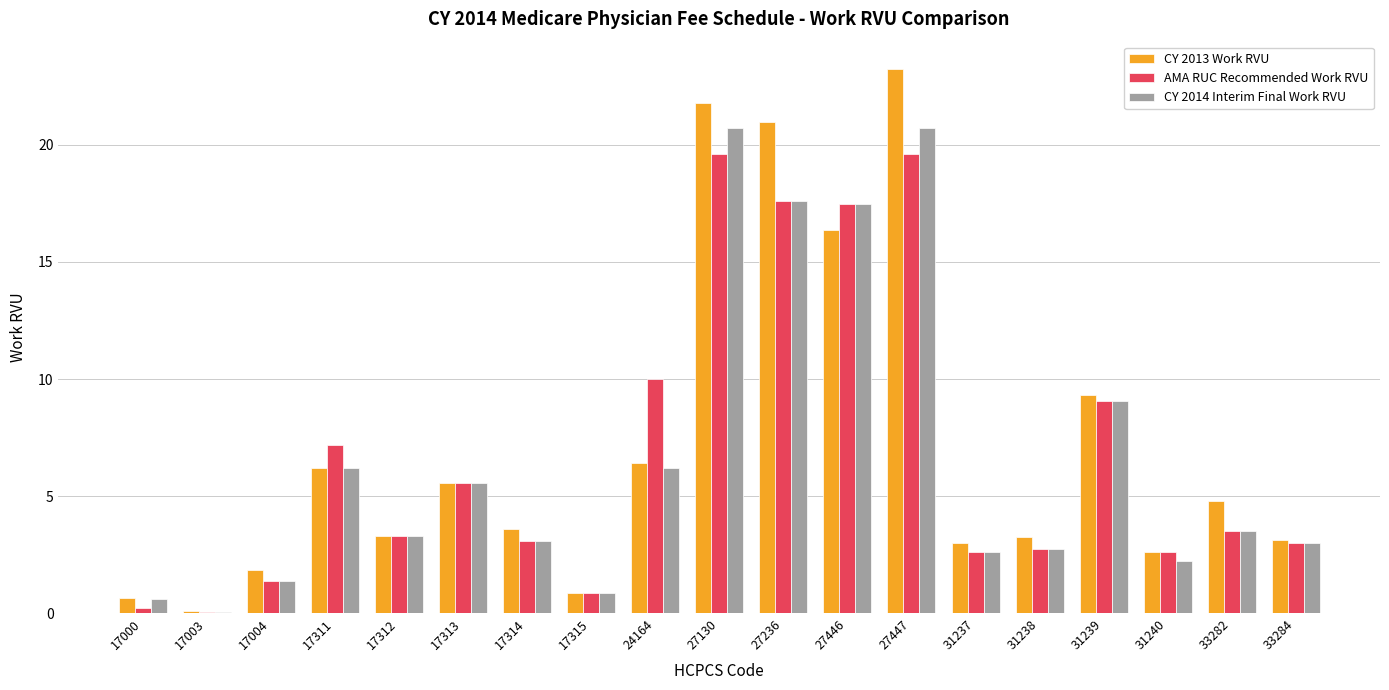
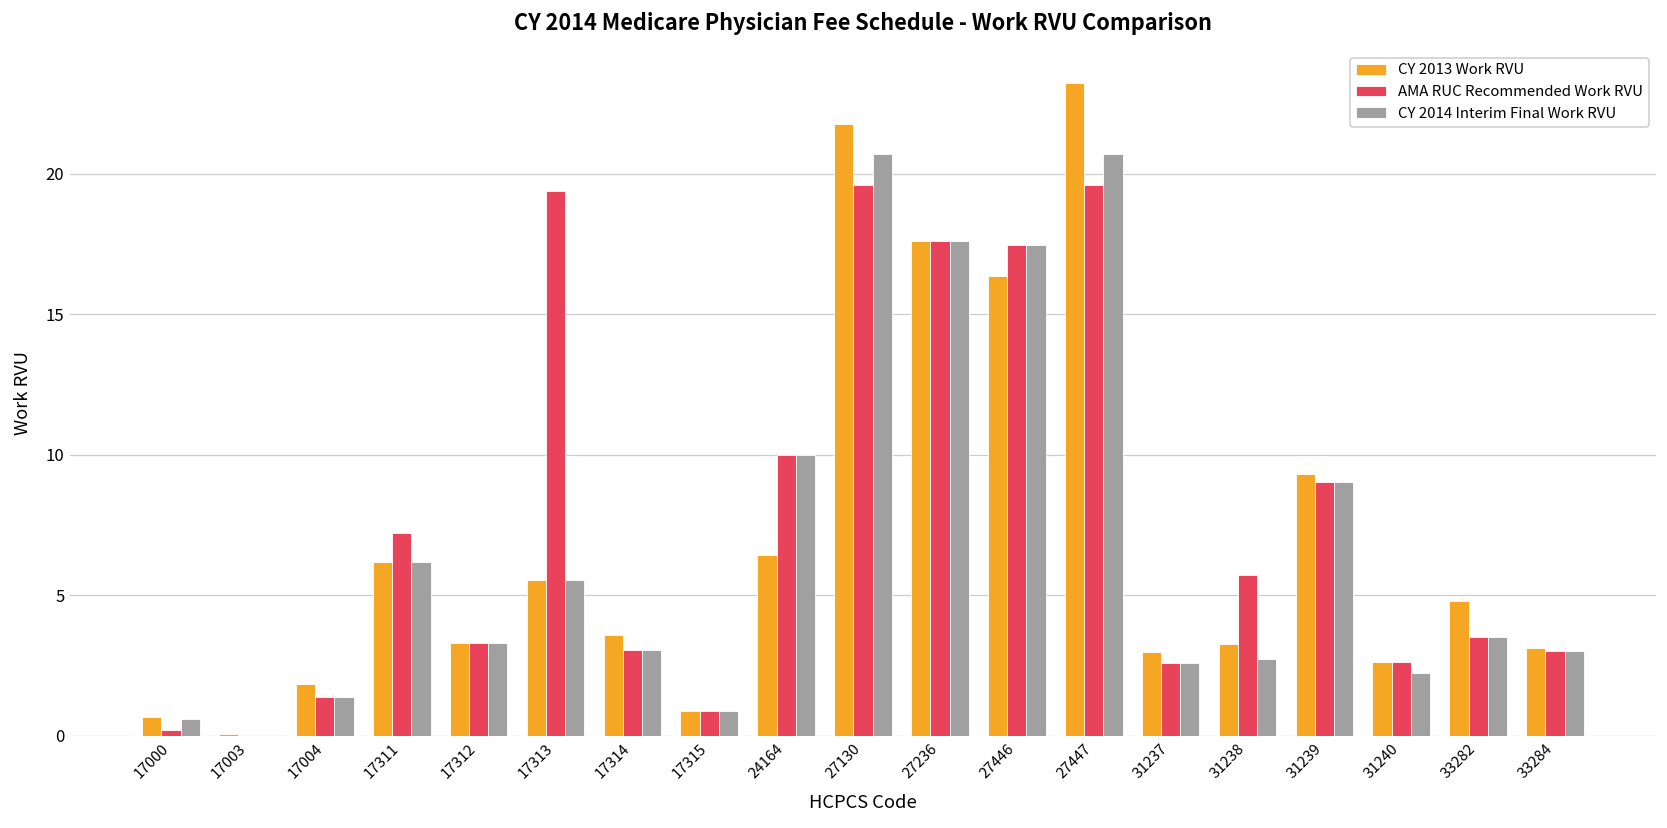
  {
    "CY 2013 Work RVU": {
      "17000": 0.7,
      "17004": 1.9,
      "17311": 6.2,
      "17312": 3.3,
      "17313": 5.6,
      "17314": 3.6,
      "17315": 0.9,
      "24164": 6.4,
      "27130": 21.8,
-     "27236": 21.0,
+     "27236": 17.6,
      "27446": 16.4,
      "27447": 23.3,
      "31237": 3.0,
      "31238": 3.3,
      "31239": 9.3,
      "31240": 2.6,
      "33282": 4.8,
      "33284": 3.1
    },
    "AMA RUC Recommended Work RVU": {
      "17000": 0.2,
      "17004": 1.4,
      "17311": 7.2,
      "17312": 3.3,
-     "17313": 5.6,
+     "17313": 19.4,
      "17314": 3.1,
      "17315": 0.9,
      "24164": 10.0,
      "27130": 19.6,
      "27236": 17.6,
      "27446": 17.5,
      "27447": 19.6,
      "31237": 2.6,
-     "31238": 2.7,
+     "31238": 5.7,
      "31239": 9.0,
      "31240": 2.6,
      "33282": 3.5,
      "33284": 3.0
    },
    "CY 2014 Interim Final Work RVU": {
      "17000": 0.6,
      "17004": 1.4,
      "17311": 6.2,
      "17312": 3.3,
      "17313": 5.6,
      "17314": 3.1,
      "17315": 0.9,
-     "24164": 6.2,
+     "24164": 10.0,
      "27130": 20.7,
      "27236": 17.6,
      "27446": 17.5,
      "27447": 20.7,
      "31237": 2.6,
      "31238": 2.7,
      "31239": 9.0,
      "31240": 2.2,
      "33282": 3.5,
      "33284": 3.0
    }
  }
